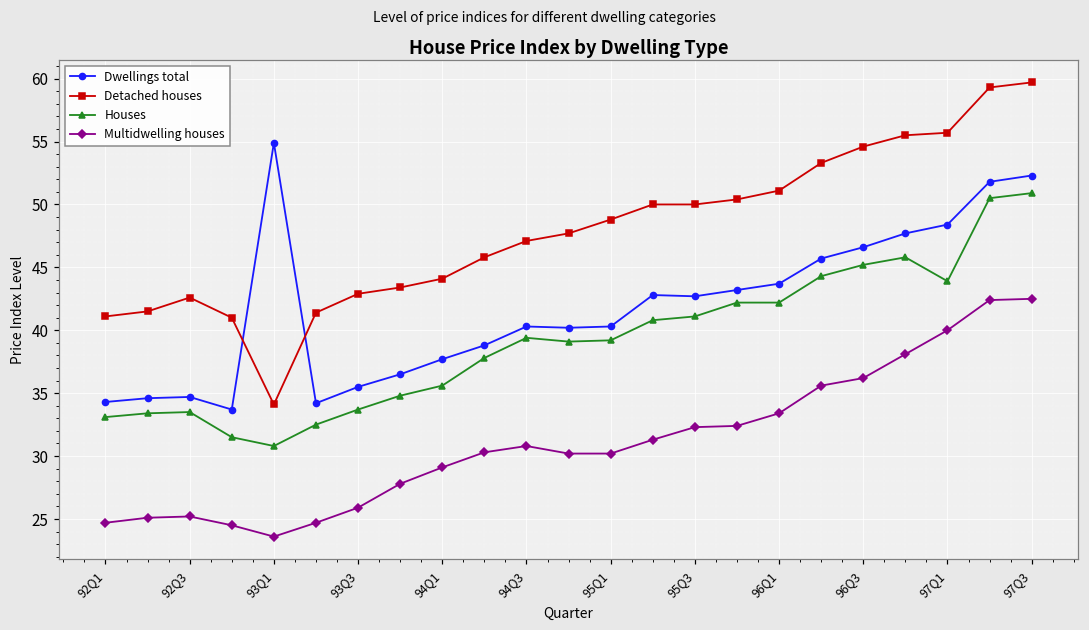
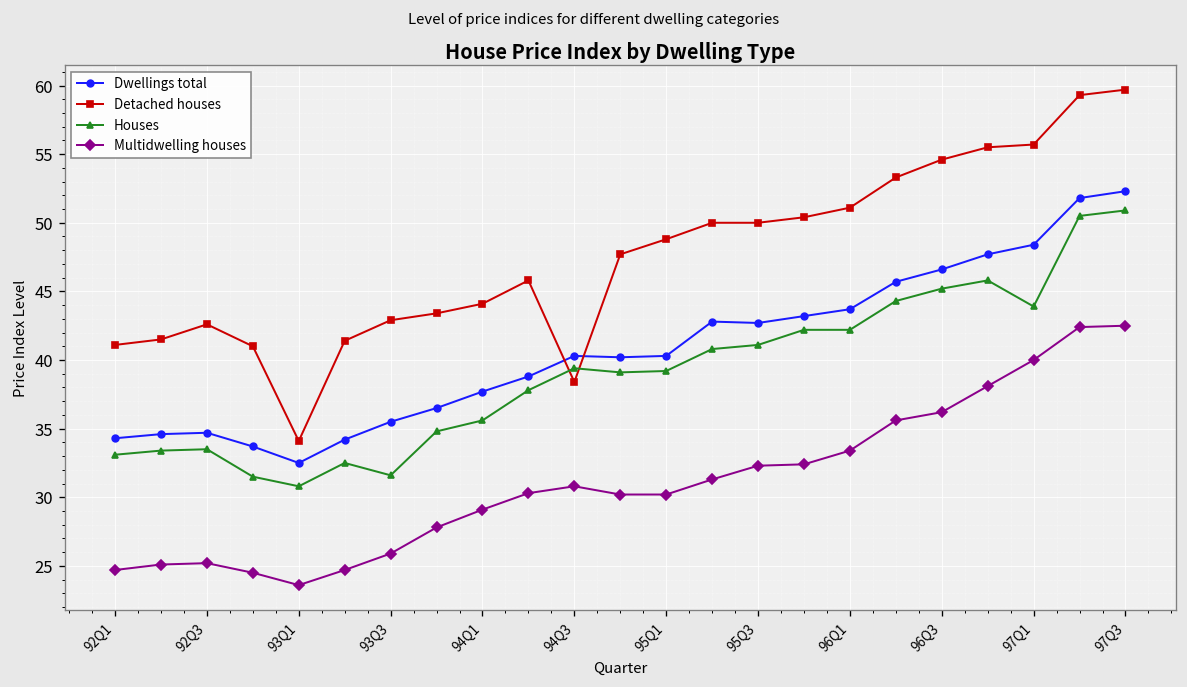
  {
    "Dwellings total": {
      "92Q1": 34.3,
      "92Q3": 34.7,
-     "93Q1": 54.9,
+     "93Q1": 32.5,
      "93Q3": 35.5,
      "94Q1": 37.7,
      "94Q3": 40.3,
      "95Q1": 40.3,
      "95Q3": 42.7,
      "96Q1": 43.7,
      "96Q3": 46.6,
      "97Q1": 48.4,
      "97Q3": 52.3
    },
    "Detached houses": {
      "92Q1": 41.1,
      "92Q3": 42.6,
      "93Q1": 34.1,
      "93Q3": 42.9,
      "94Q1": 44.1,
-     "94Q3": 47.1,
+     "94Q3": 38.4,
      "95Q1": 48.8,
      "95Q3": 50.0,
      "96Q1": 51.1,
      "96Q3": 54.6,
      "97Q1": 55.7,
      "97Q3": 59.7
    },
    "Houses": {
      "92Q1": 33.1,
      "92Q3": 33.5,
      "93Q1": 30.8,
-     "93Q3": 33.7,
+     "93Q3": 31.6,
      "94Q1": 35.6,
      "94Q3": 39.4,
      "95Q1": 39.2,
      "95Q3": 41.1,
      "96Q1": 42.2,
      "96Q3": 45.2,
      "97Q1": 43.9,
      "97Q3": 50.9
    },
    "Multidwelling houses": {
      "92Q1": 24.7,
      "92Q3": 25.2,
      "93Q1": 23.6,
      "93Q3": 25.9,
      "94Q1": 29.1,
      "94Q3": 30.8,
      "95Q1": 30.2,
      "95Q3": 32.3,
      "96Q1": 33.4,
      "96Q3": 36.2,
      "97Q1": 40.0,
      "97Q3": 42.5
    }
  }
